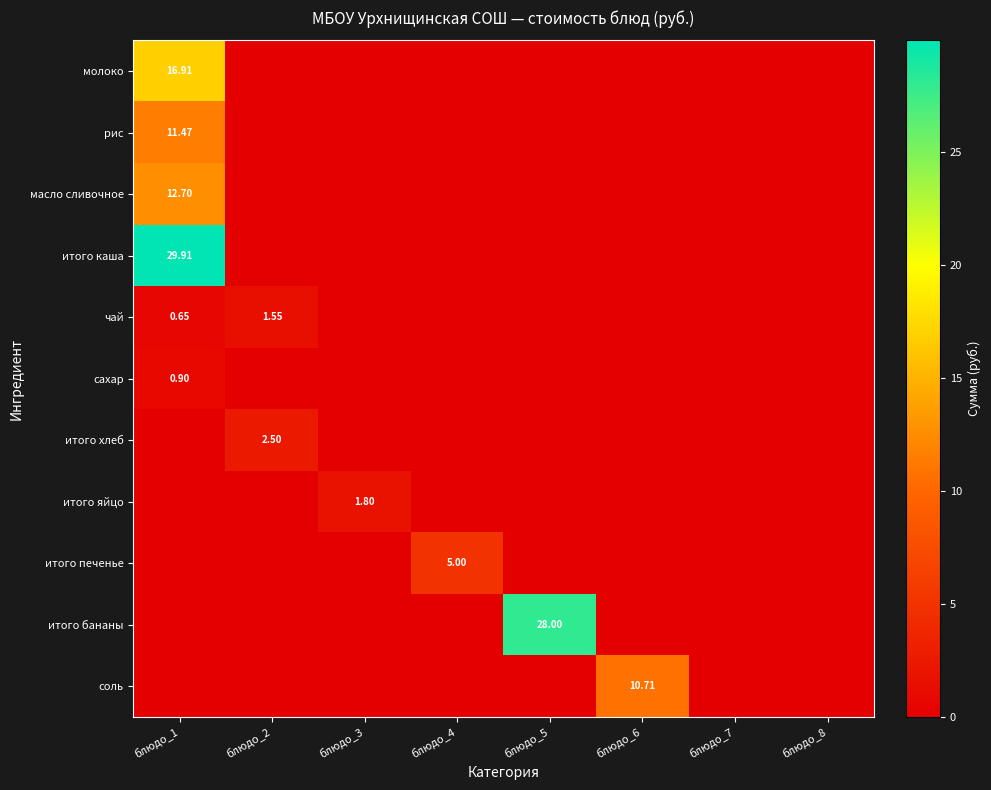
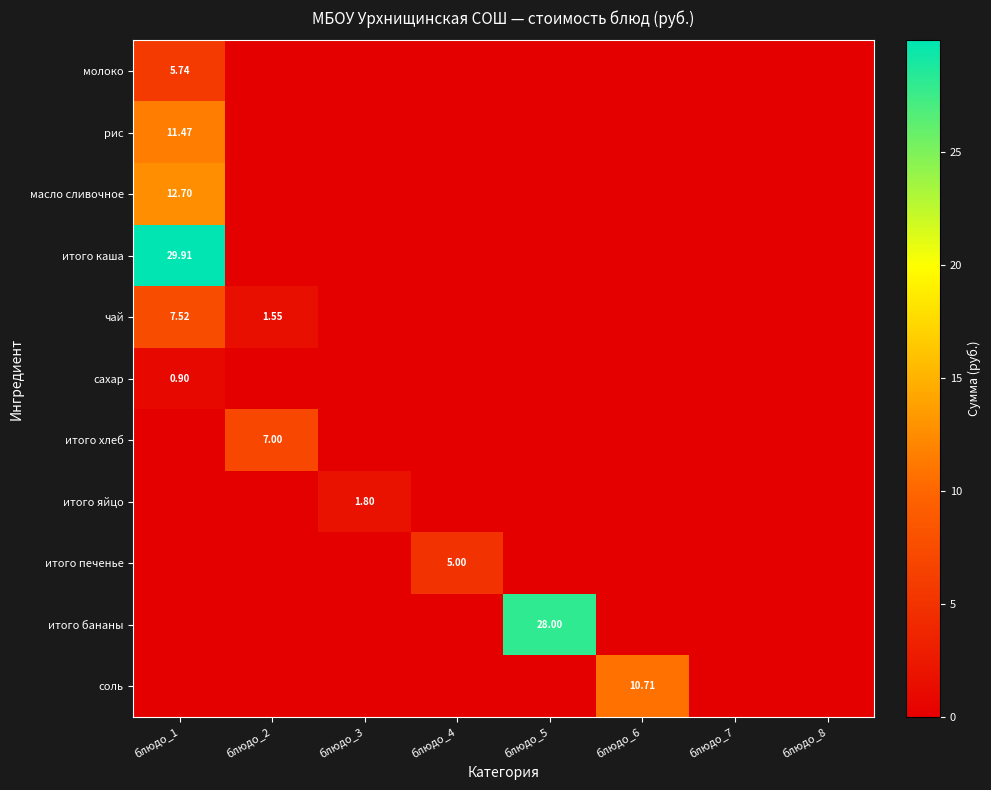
  {
    "молоко": {
-     "блюдо_1": 16.91
+     "блюдо_1": 5.74
    },
    "рис": {
      "блюдо_1": 11.47
    },
    "масло сливочное": {
      "блюдо_1": 12.70
    },
    "итого каша": {
      "блюдо_1": 29.91
    },
    "чай": {
-     "блюдо_1": 0.65,
+     "блюдо_1": 7.52,
      "блюдо_2": 1.55
    },
    "сахар": {
      "блюдо_1": 0.90
    },
    "итого хлеб": {
-     "блюдо_2": 2.50
+     "блюдо_2": 7.00
    },
    "итого яйцо": {
      "блюдо_3": 1.80
    },
    "итого печенье": {
      "блюдо_4": 5.00
    },
    "итого бананы": {
      "блюдо_5": 28.00
    },
    "соль": {
      "блюдо_6": 10.71
    }
  }
